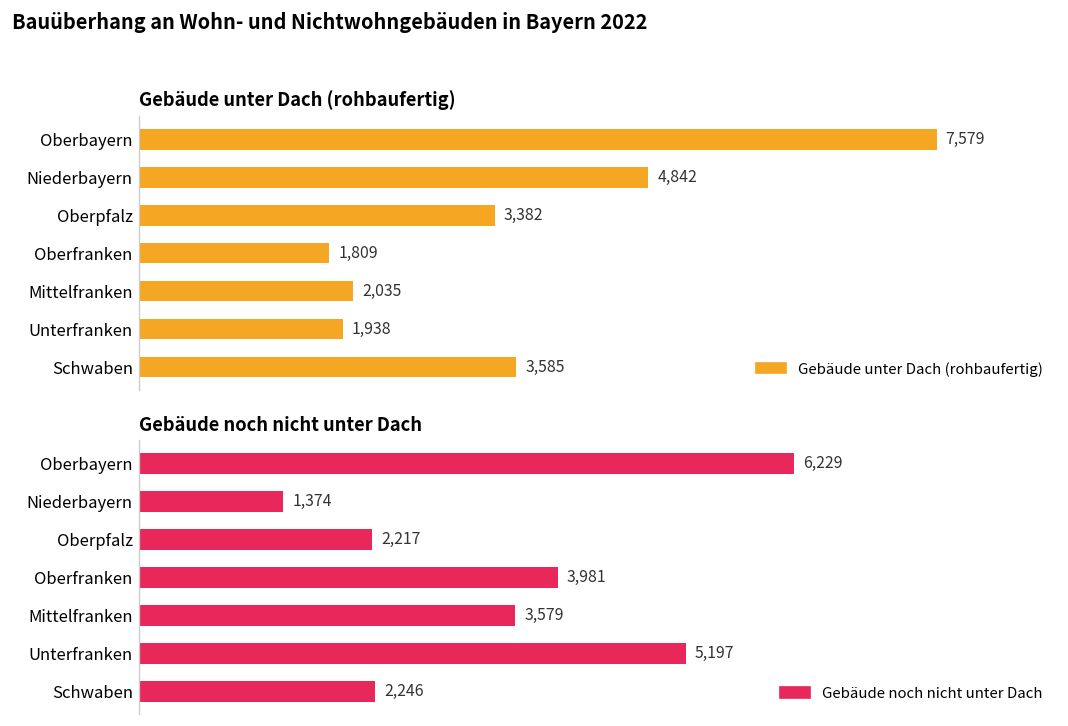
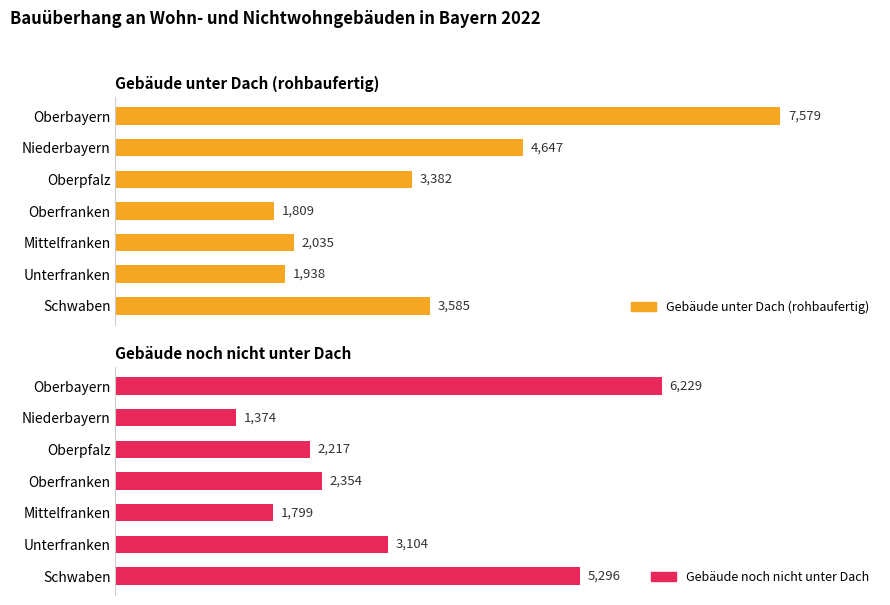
  {
    "Gebäude unter Dach (rohbaufertig)": {
      "Oberbayern": "7,579",
-     "Niederbayern": "4,842",
+     "Niederbayern": "4,647",
      "Oberpfalz": "3,382",
      "Oberfranken": "1,809",
      "Mittelfranken": "2,035",
      "Unterfranken": "1,938",
      "Schwaben": "3,585"
    },
    "Gebäude noch nicht unter Dach": {
      "Oberbayern": "6,229",
      "Niederbayern": "1,374",
      "Oberpfalz": "2,217",
-     "Oberfranken": "3,981",
-     "Mittelfranken": "3,579",
-     "Unterfranken": "5,197",
-     "Schwaben": "2,246"
+     "Oberfranken": "2,354",
+     "Mittelfranken": "1,799",
+     "Unterfranken": "3,104",
+     "Schwaben": "5,296"
    }
  }
